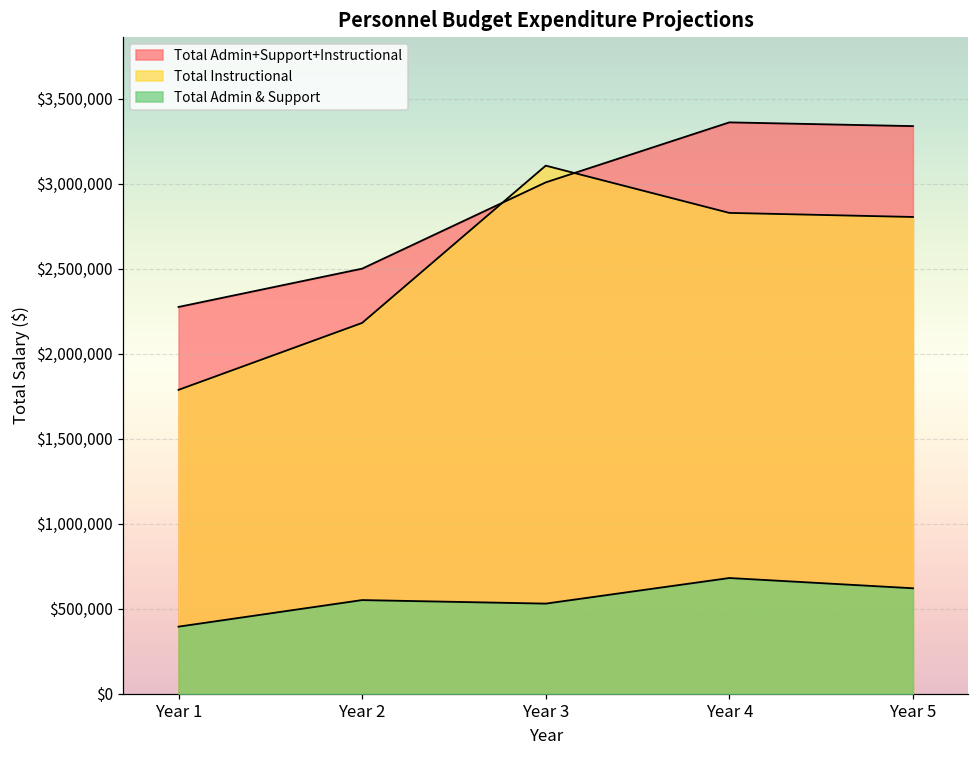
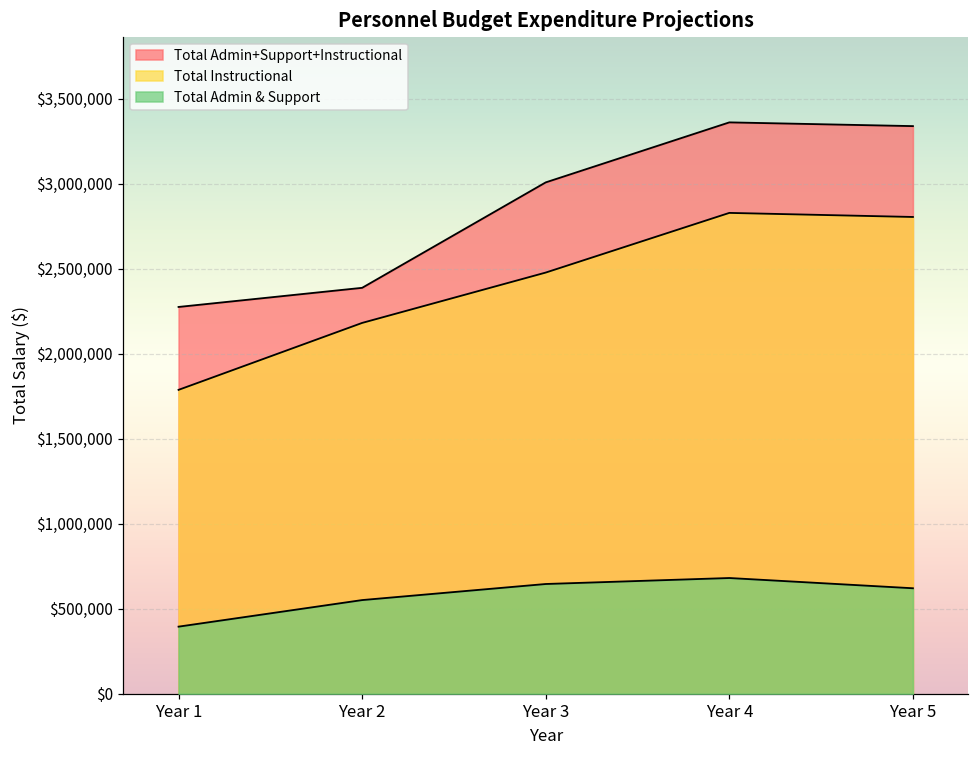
  {
    "Total Admin+Support+Instructional": {
      "Year 1": "$2,280,000",
-     "Year 2": "$2,500,000",
+     "Year 2": "$2,390,000",
      "Year 3": "$3,010,000",
      "Year 4": "$3,360,000",
      "Year 5": "$3,340,000"
    },
    "Total Instructional": {
      "Year 1": "$1,790,000",
      "Year 2": "$2,180,000",
-     "Year 3": "$3,110,000",
+     "Year 3": "$2,480,000",
      "Year 4": "$2,830,000",
      "Year 5": "$2,810,000"
    },
    "Total Admin & Support": {
      "Year 1": "$400,000",
      "Year 2": "$550,000",
-     "Year 3": "$530,000",
+     "Year 3": "$650,000",
      "Year 4": "$680,000",
      "Year 5": "$620,000"
    }
  }
